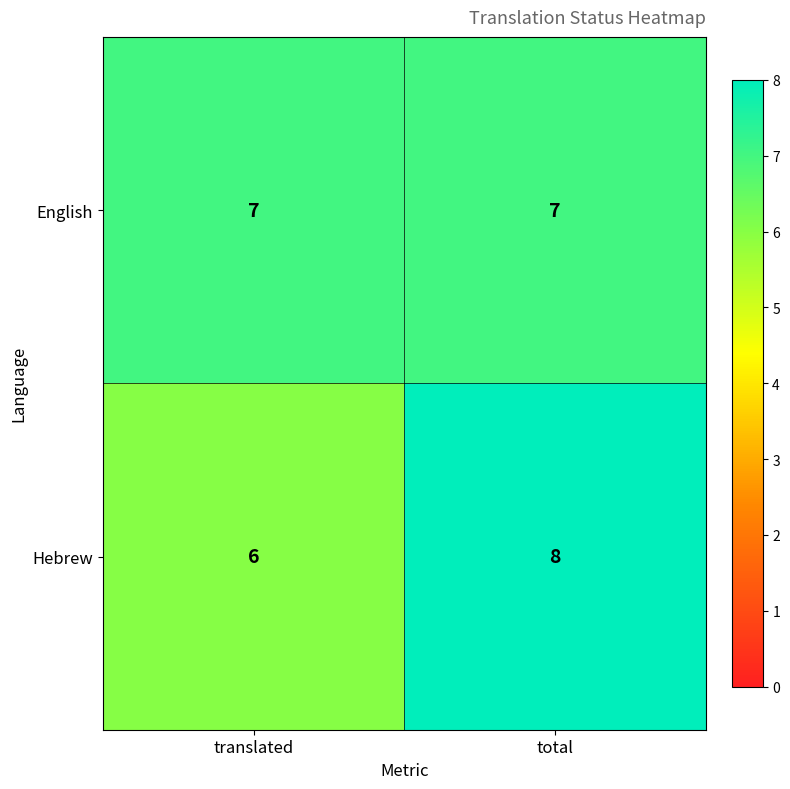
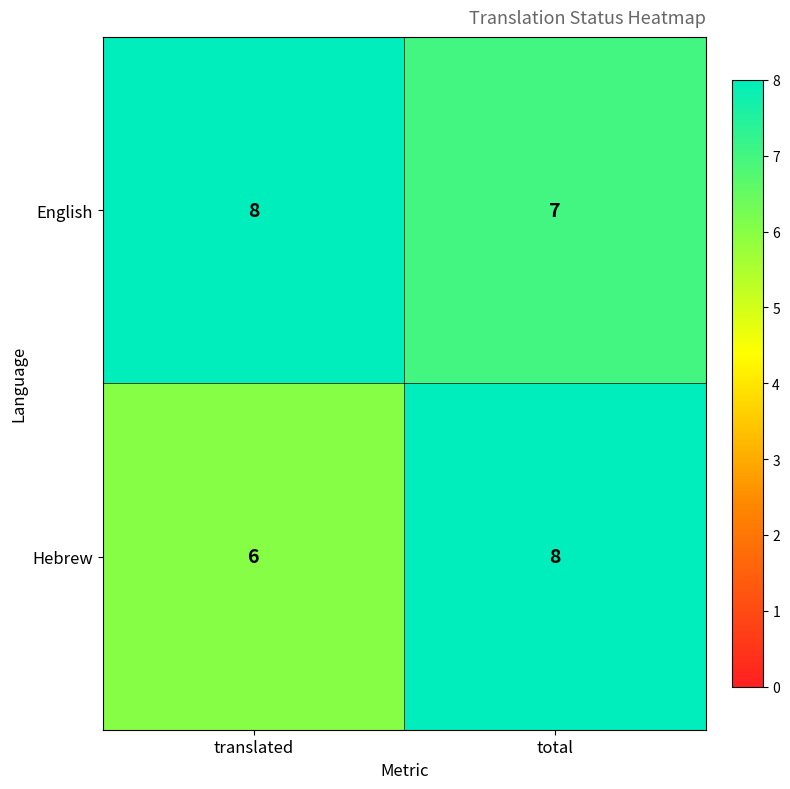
  {
    "English": {
-     "translated": 7,
+     "translated": 8,
      "total": 7
    },
    "Hebrew": {
      "translated": 6,
      "total": 8
    }
  }
